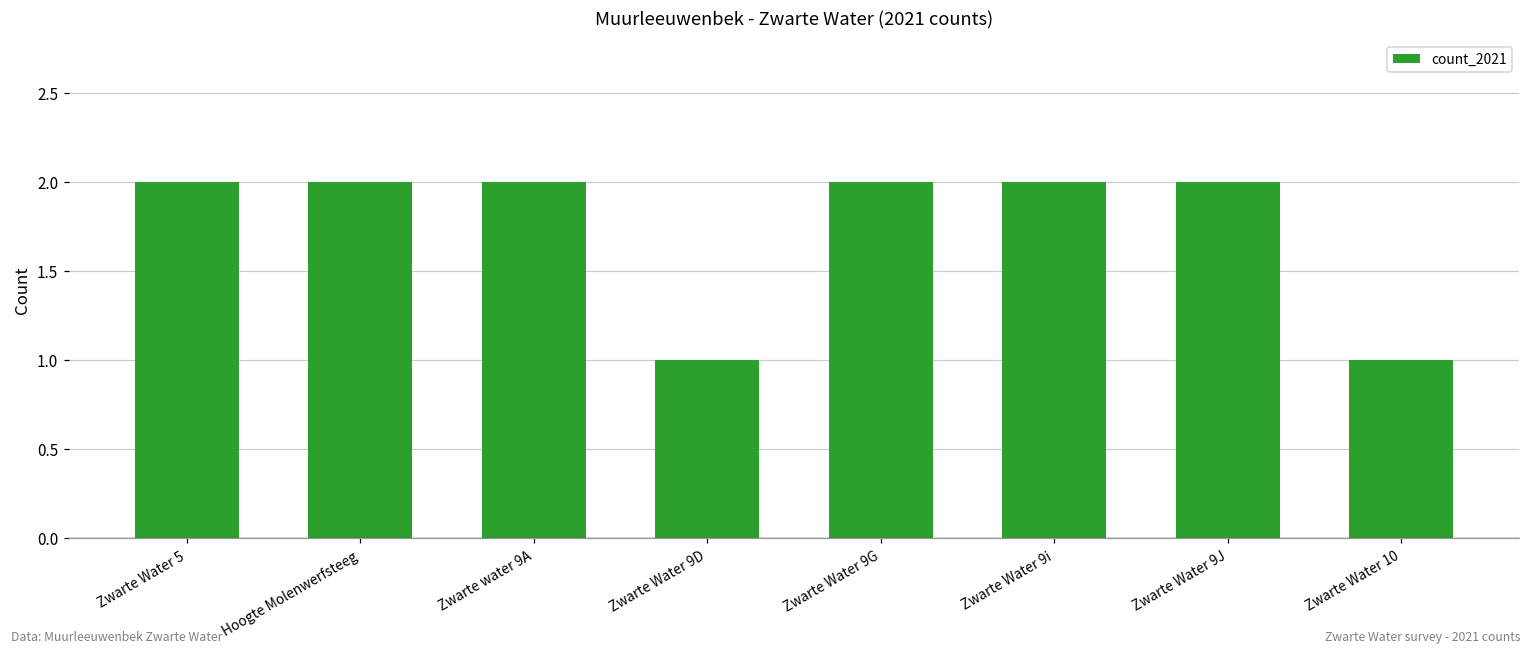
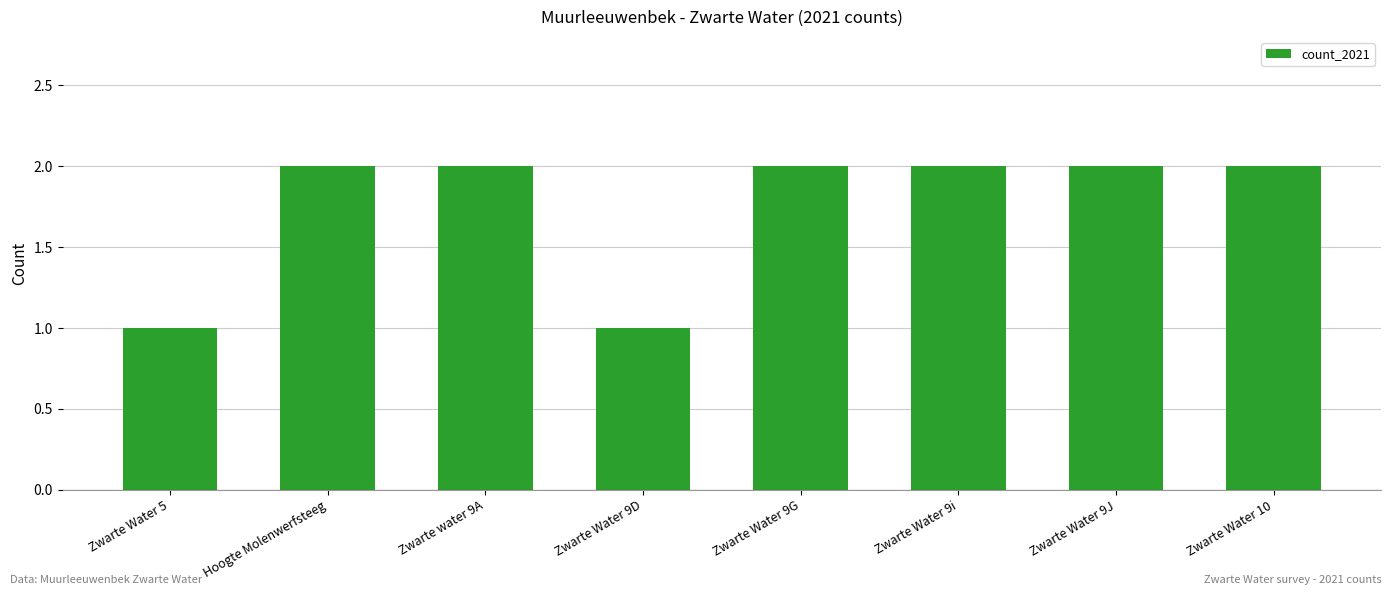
  {
-   "Zwarte Water 5": 2,
+   "Zwarte Water 5": 1,
    "Hoogte Molenwerfsteeg": 2,
    "Zwarte water 9A": 2,
    "Zwarte Water 9D": 1,
    "Zwarte Water 9G": 2,
    "Zwarte Water 9i": 2,
    "Zwarte Water 9J": 2,
-   "Zwarte Water 10": 1
+   "Zwarte Water 10": 2
  }
